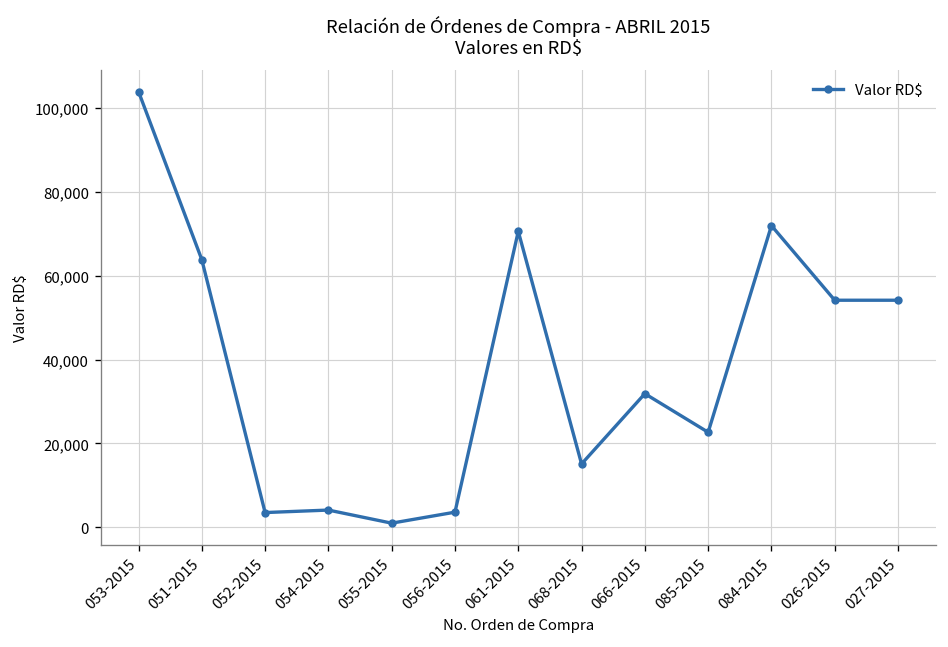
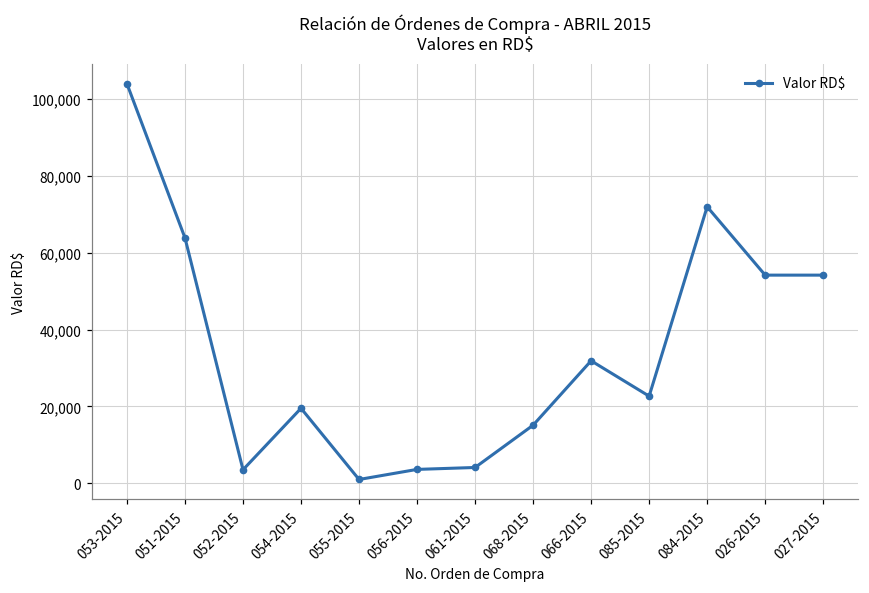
  {
    "053-2015": "104,000",
    "051-2015": "64,000",
    "052-2015": "4,000",
-   "054-2015": "4,000",
+   "054-2015": "20,000",
    "055-2015": "1,000",
    "056-2015": "4,000",
-   "061-2015": "71,000",
+   "061-2015": "4,000",
    "068-2015": "15,000",
    "066-2015": "32,000",
    "085-2015": "23,000",
    "084-2015": "72,000",
    "026-2015": "54,000",
    "027-2015": "54,000"
  }
